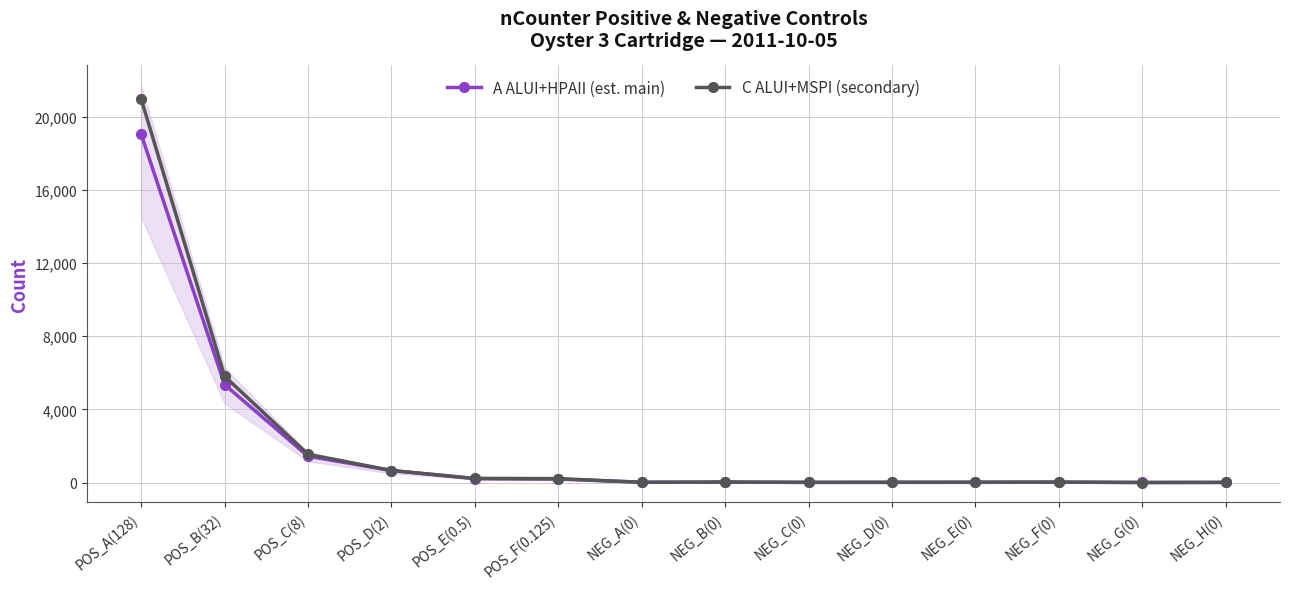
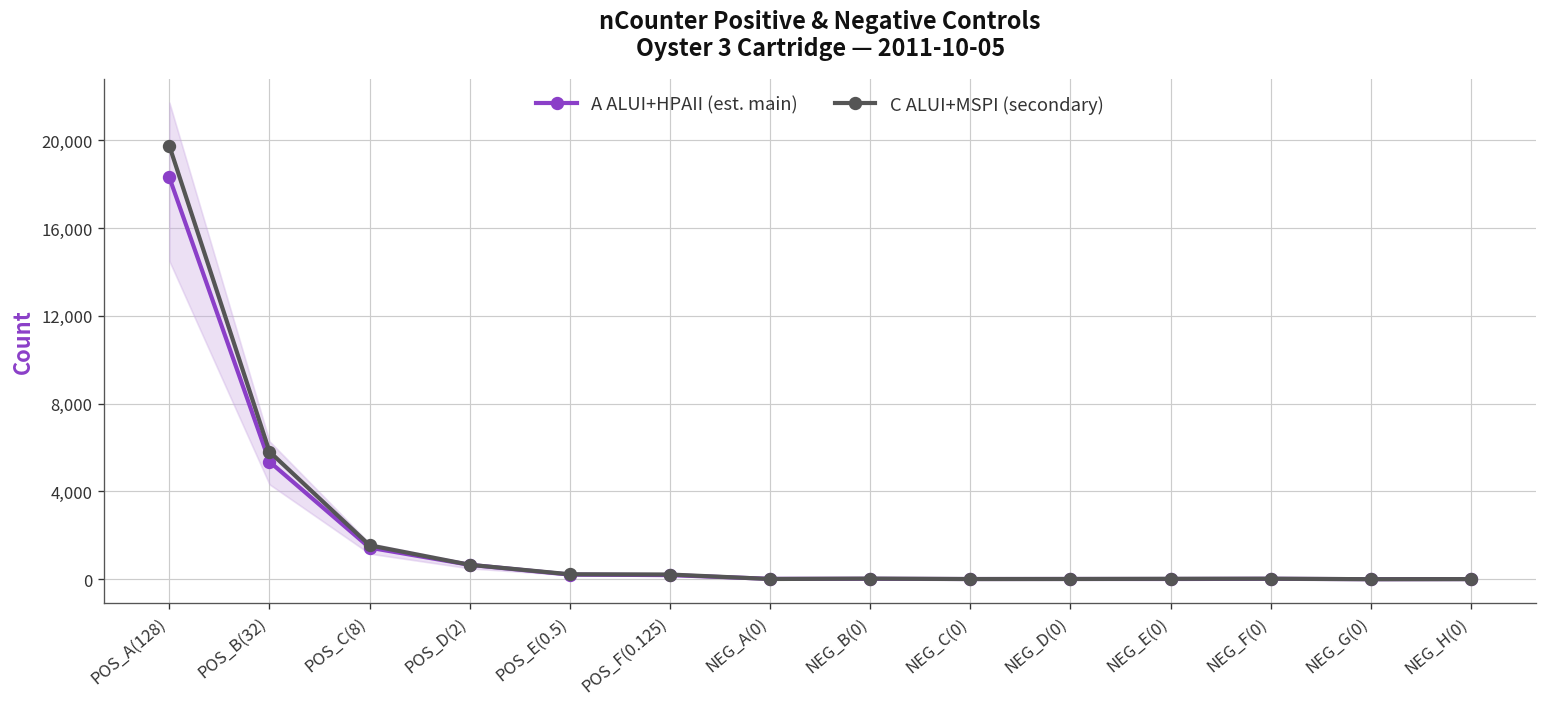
  {
    "A ALUI+HPAII (est. main)": {
-     "POS_A(128)": "19,000",
+     "POS_A(128)": "18,300",
      "POS_B(32)": "5,400"
    },
    "C ALUI+MSPI (secondary)": {
-     "POS_A(128)": "21,000",
+     "POS_A(128)": "19,700",
      "POS_B(32)": "5,800"
    }
  }
